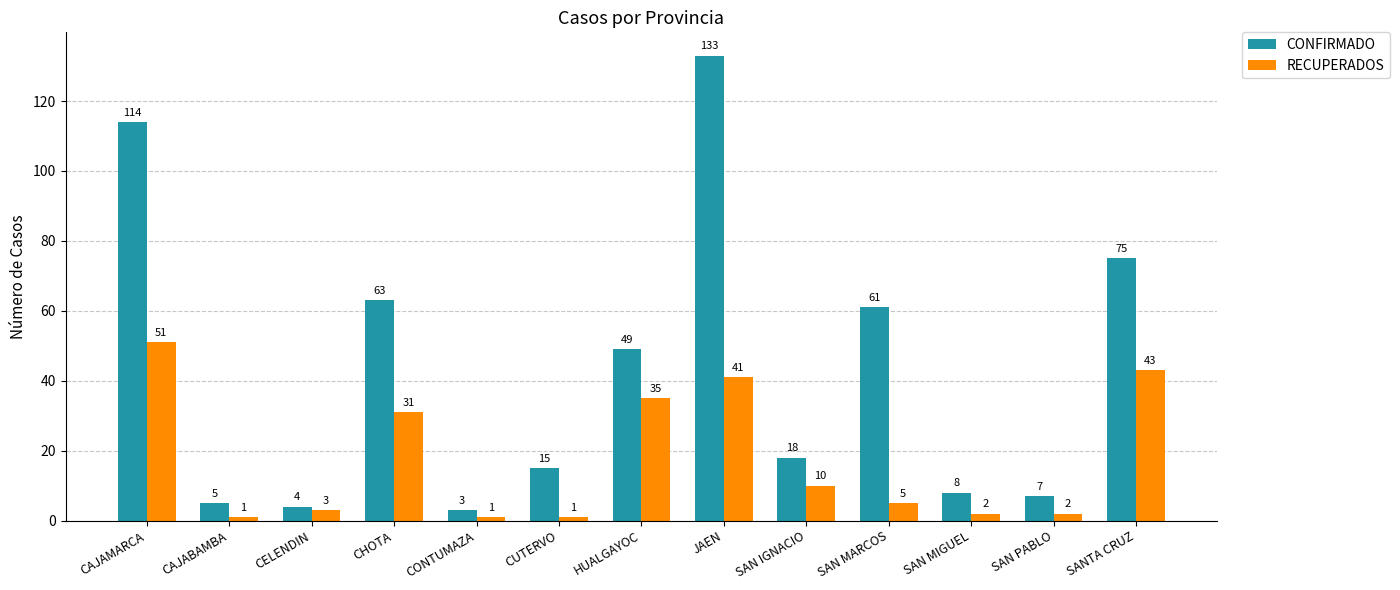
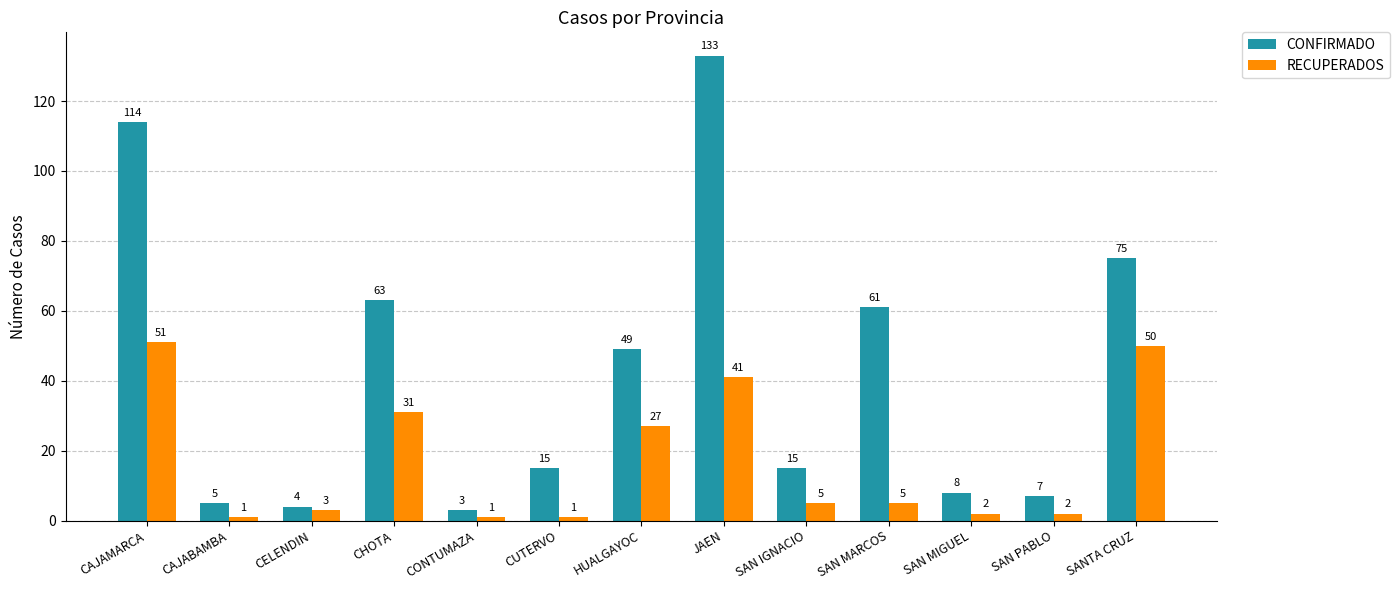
  {
    "CONFIRMADO": {
      "CAJAMARCA": 114,
      "CAJABAMBA": 5,
      "CELENDIN": 4,
      "CHOTA": 63,
      "CONTUMAZA": 3,
      "CUTERVO": 15,
      "HUALGAYOC": 49,
      "JAEN": 133,
-     "SAN IGNACIO": 18,
+     "SAN IGNACIO": 15,
      "SAN MARCOS": 61,
      "SAN MIGUEL": 8,
      "SAN PABLO": 7,
      "SANTA CRUZ": 75
    },
    "RECUPERADOS": {
      "CAJAMARCA": 51,
      "CAJABAMBA": 1,
      "CELENDIN": 3,
      "CHOTA": 31,
      "CONTUMAZA": 1,
      "CUTERVO": 1,
-     "HUALGAYOC": 35,
+     "HUALGAYOC": 27,
      "JAEN": 41,
-     "SAN IGNACIO": 10,
+     "SAN IGNACIO": 5,
      "SAN MARCOS": 5,
      "SAN MIGUEL": 2,
      "SAN PABLO": 2,
-     "SANTA CRUZ": 43
+     "SANTA CRUZ": 50
    }
  }
